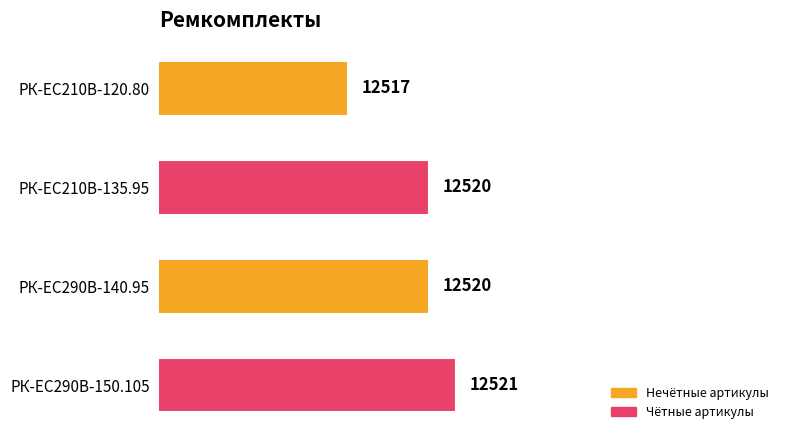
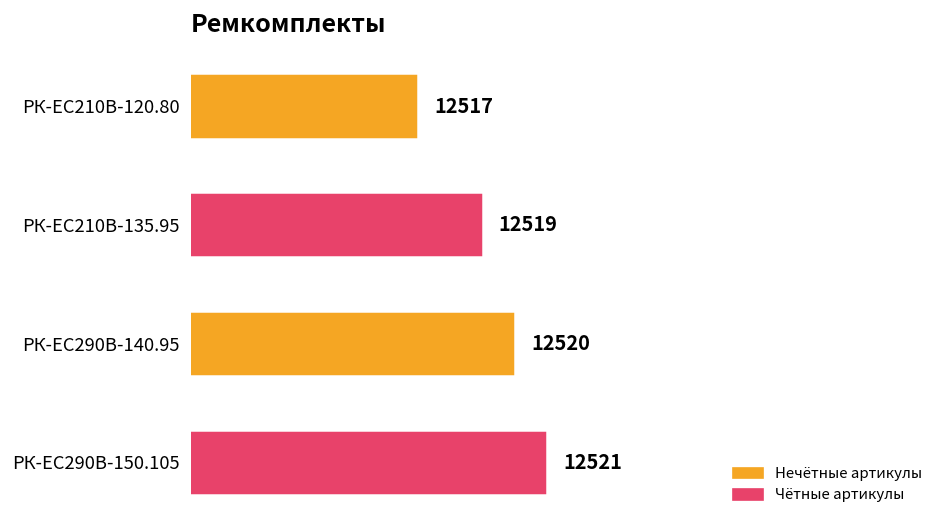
  {
    "РК-EC210В-120.80": 12517,
-   "РК-EC210В-135.95": 12520,
+   "РК-EC210В-135.95": 12519,
    "РК-ЕС290В-140.95": 12520,
    "РК-ЕС290В-150.105": 12521
  }
